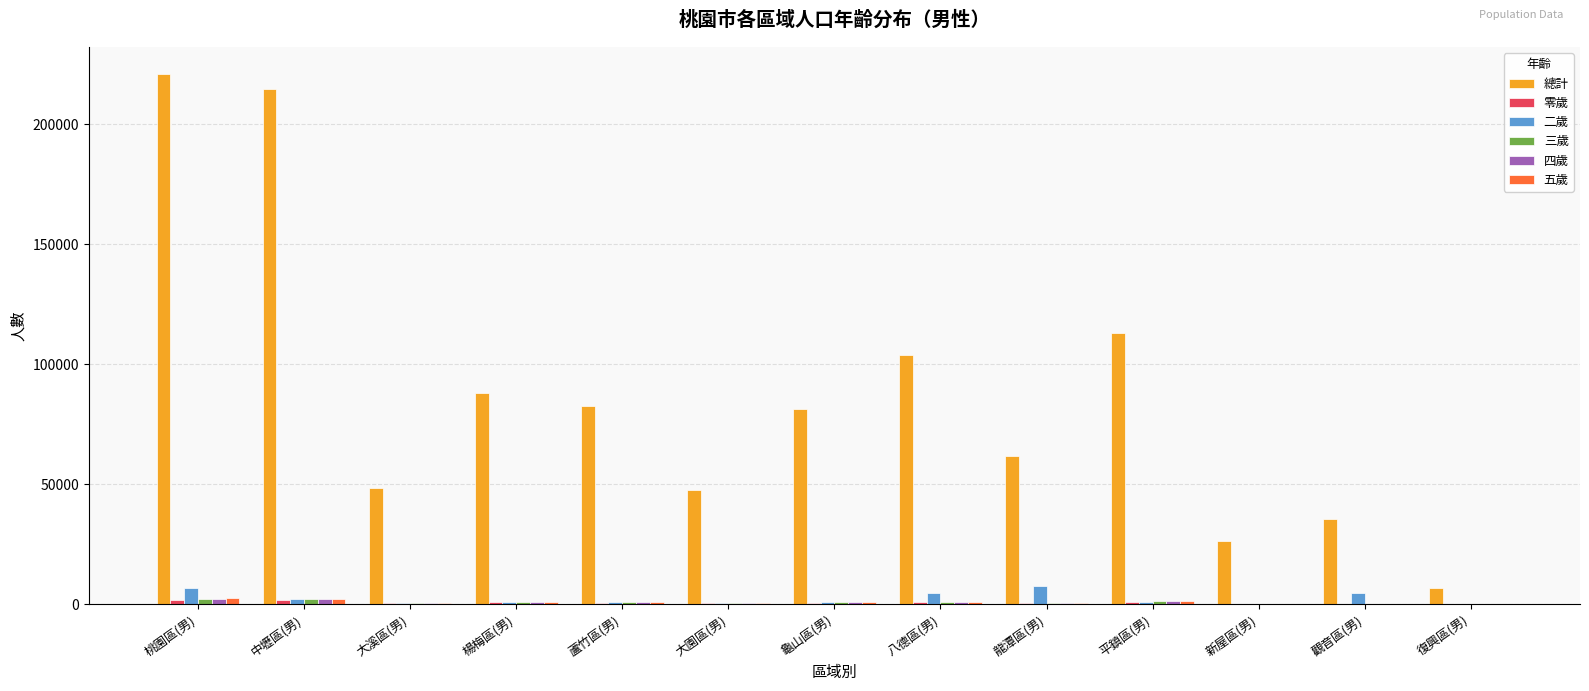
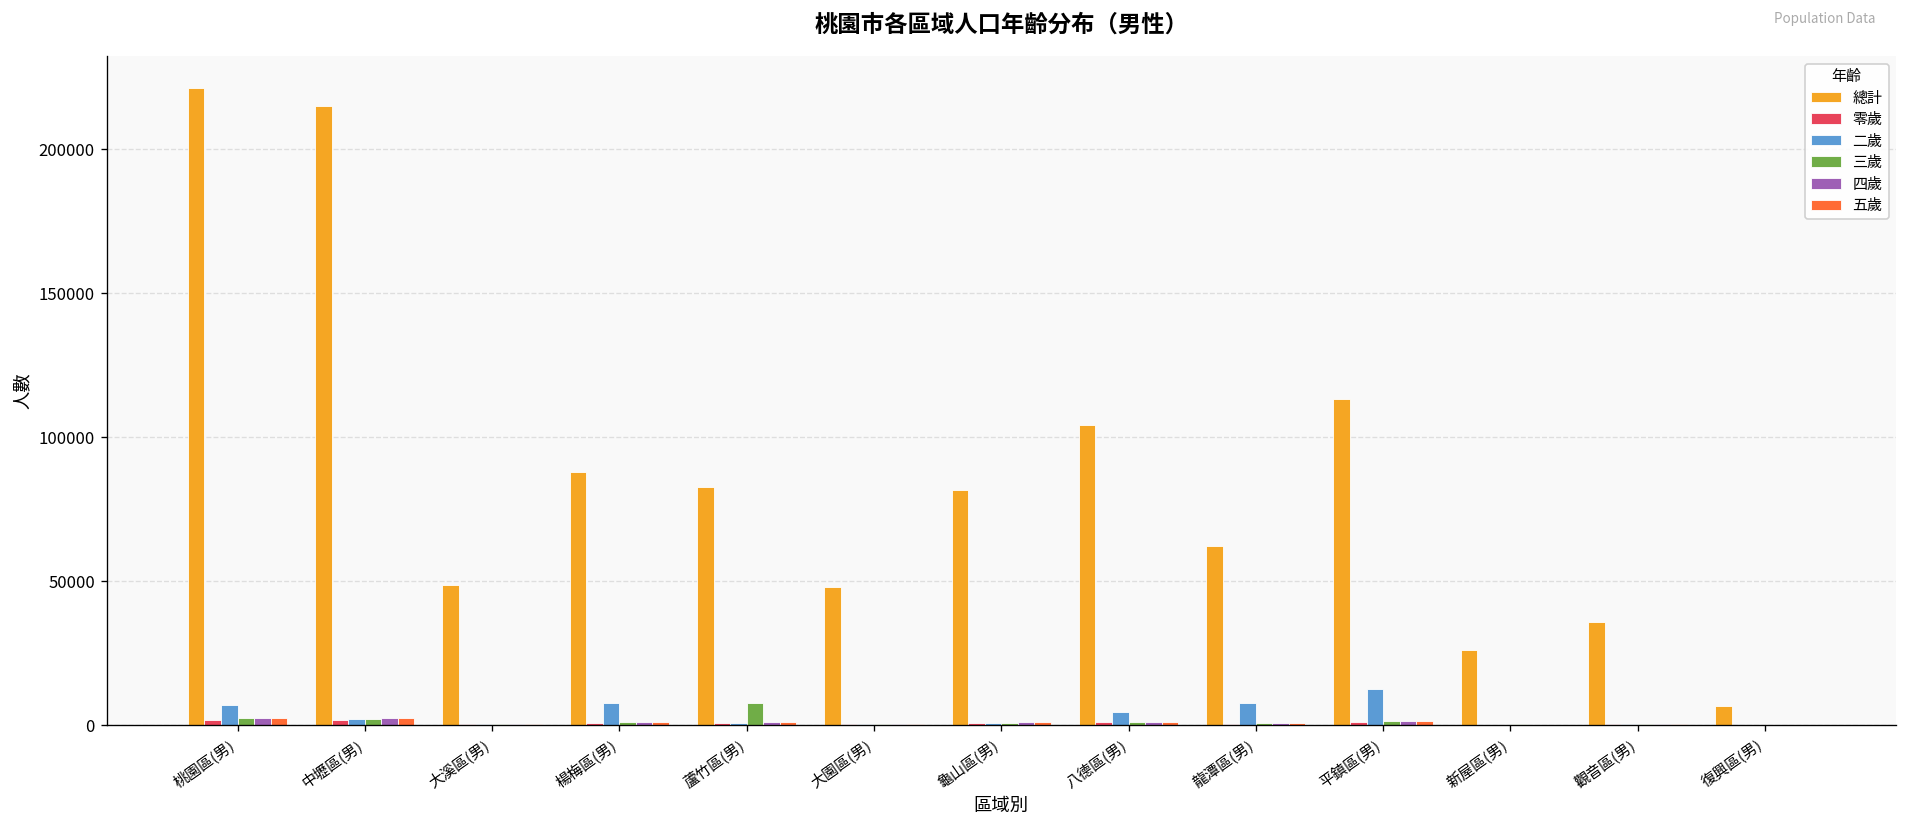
  {
    "總計": {
      "桃園區(男)": 221000,
      "中壢區(男)": 215000,
      "大溪區(男)": 49000,
      "楊梅區(男)": 88000,
      "蘆竹區(男)": 83000,
      "大園區(男)": 48000,
      "龜山區(男)": 82000,
      "八德區(男)": 104000,
      "龍潭區(男)": 62000,
      "平鎮區(男)": 113000,
      "新屋區(男)": 26000,
      "觀音區(男)": 36000,
      "復興區(男)": 7000
    },
    "二歲": {
      "桃園區(男)": 7000,
      "中壢區(男)": 2000,
-     "楊梅區(男)": 1000,
+     "楊梅區(男)": 8000,
      "八德區(男)": 5000,
      "龍潭區(男)": 8000,
-     "平鎮區(男)": 1000,
-     "觀音區(男)": 5000
+     "平鎮區(男)": 12000,
+     "觀音區(男)": 0
    },
    "三歲": {
      "桃園區(男)": 2000,
      "中壢區(男)": 2000,
-     "蘆竹區(男)": 1000,
+     "蘆竹區(男)": 8000,
      "八德區(男)": 1000,
      "平鎮區(男)": 1000
    },
    "四歲": {
      "桃園區(男)": 2000,
      "中壢區(男)": 2000,
      "八德區(男)": 1000,
      "平鎮區(男)": 1000
    }
  }
